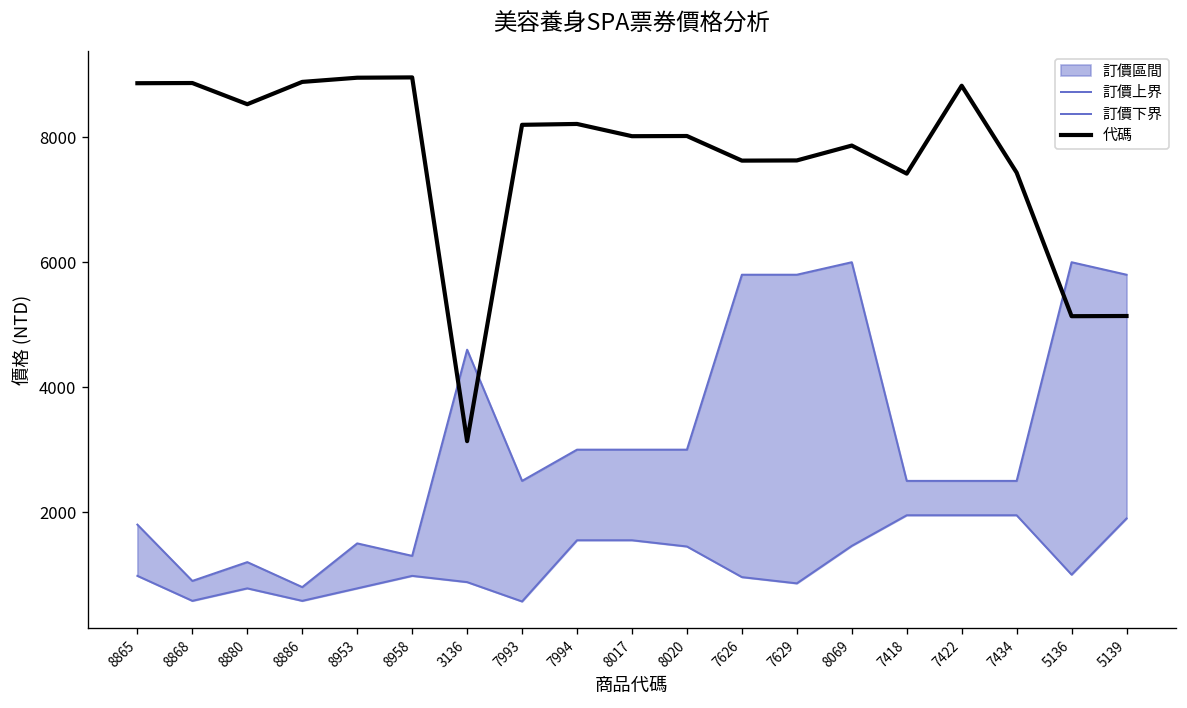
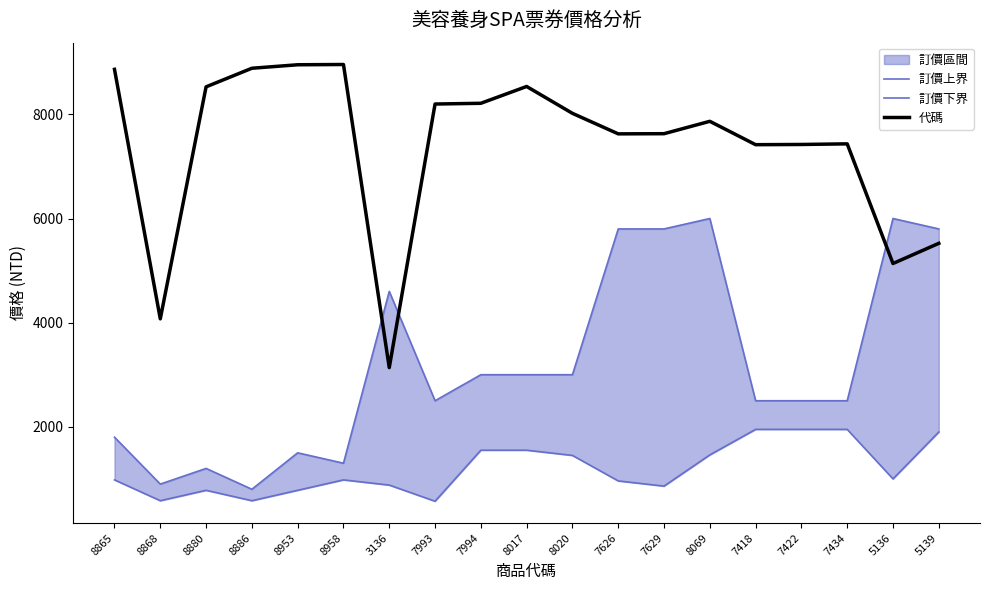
  {
    "代碼": {
      "8865": 8900,
-     "8868": 8900,
+     "8868": 4100,
      "8880": 8500,
      "8886": 8900,
      "8953": 9000,
      "8958": 9000,
      "3136": 3100,
      "7993": 8200,
      "7994": 8200,
-     "8017": 8000,
+     "8017": 8500,
      "8020": 8000,
      "7626": 7600,
      "7629": 7600,
      "8069": 7900,
      "7418": 7400,
-     "7422": 8800,
+     "7422": 7400,
      "7434": 7400,
      "5136": 5100,
-     "5139": 5100
+     "5139": 5500
    }
  }
